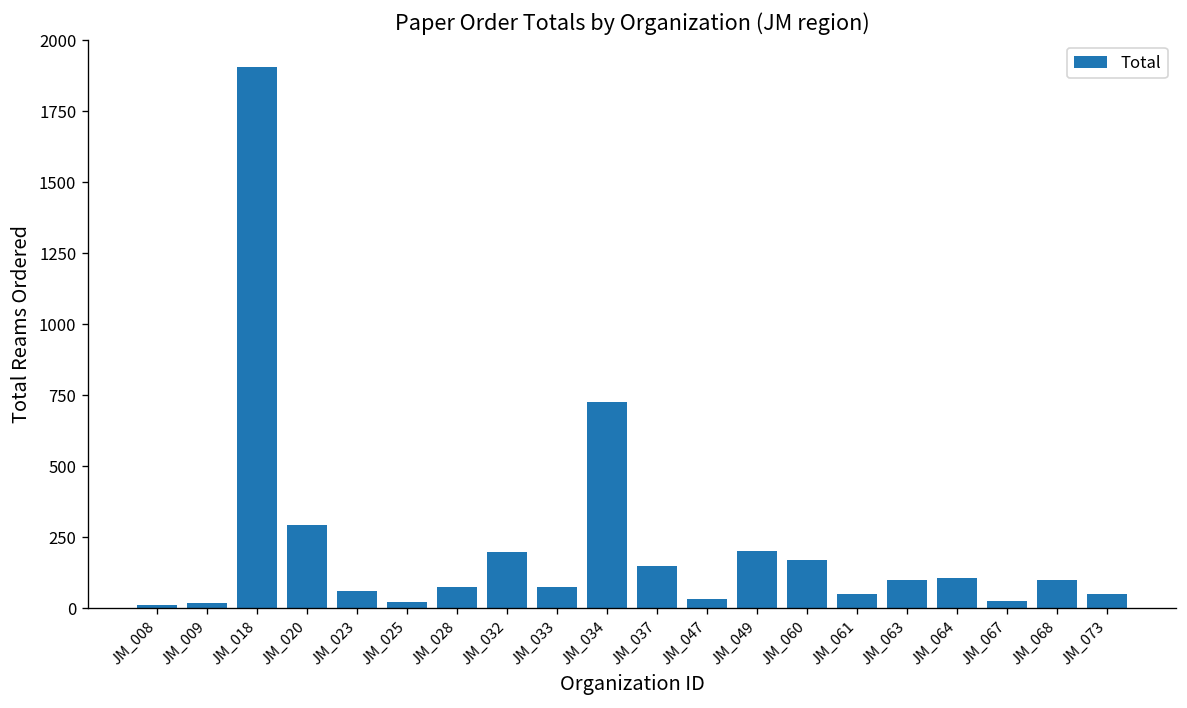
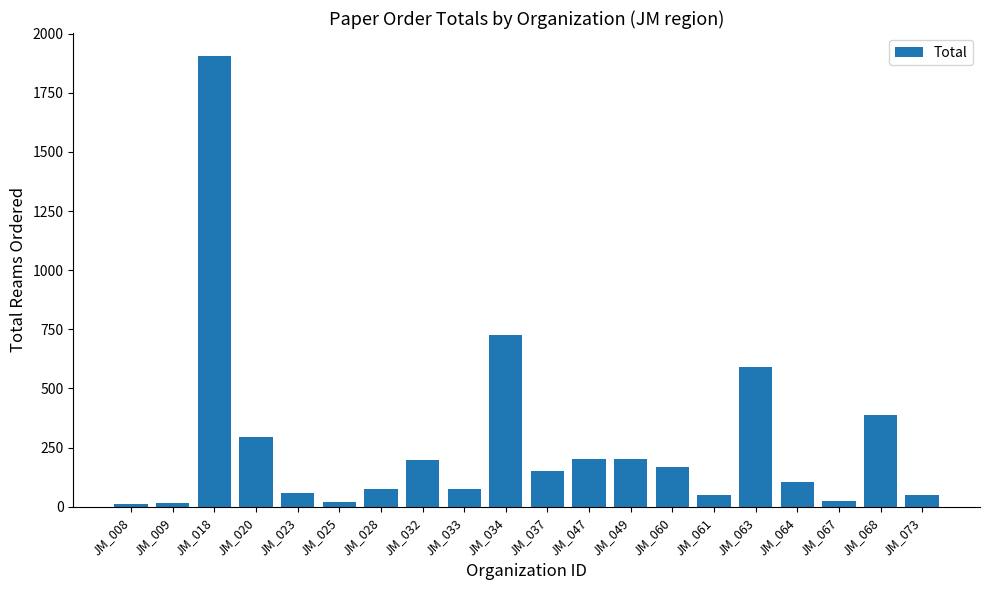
  {
    "JM_009": 20,
    "JM_018": 1910,
    "JM_020": 290,
    "JM_023": 60,
    "JM_025": 20,
    "JM_028": 80,
    "JM_032": 200,
    "JM_033": 80,
    "JM_034": 730,
    "JM_037": 150,
-   "JM_047": 30,
+   "JM_047": 200,
    "JM_049": 200,
    "JM_060": 170,
    "JM_061": 50,
-   "JM_063": 100,
+   "JM_063": 590,
    "JM_064": 110,
    "JM_067": 30,
-   "JM_068": 100,
+   "JM_068": 390,
    "JM_073": 50
  }
